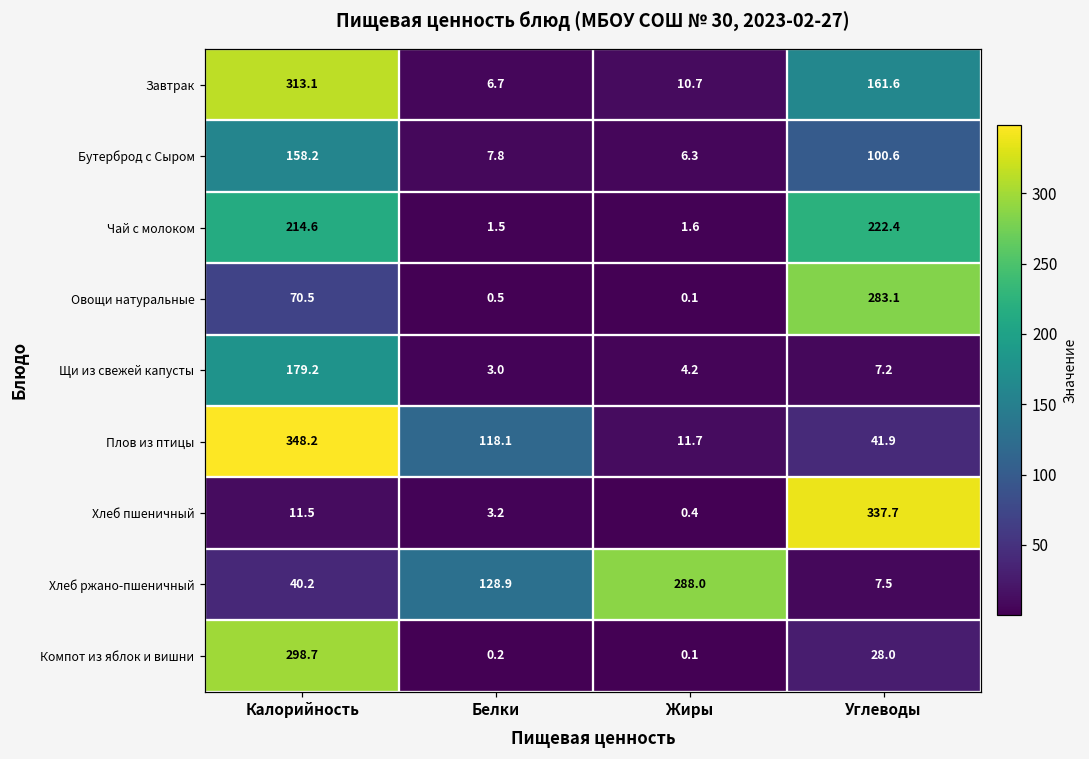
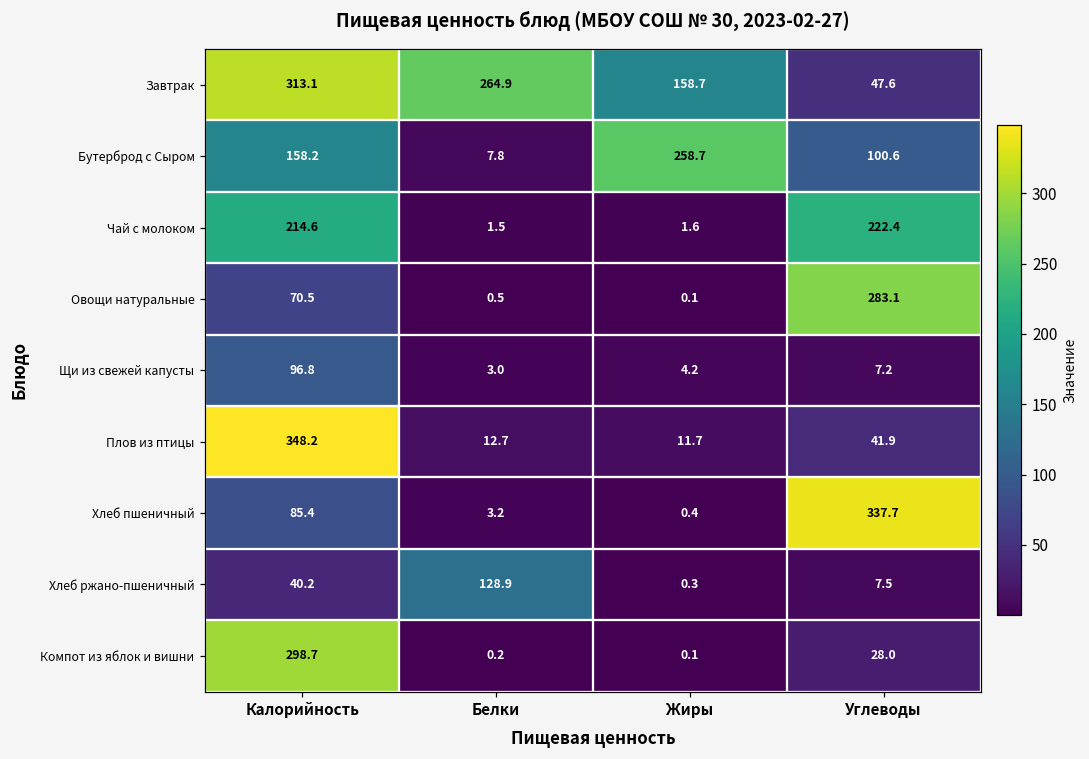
  {
    "Завтрак": {
      "Калорийность": 313.1,
-     "Белки": 6.7,
-     "Жиры": 10.7,
-     "Углеводы": 161.6
+     "Белки": 264.9,
+     "Жиры": 158.7,
+     "Углеводы": 47.6
    },
    "Бутерброд с Сыром": {
      "Калорийность": 158.2,
      "Белки": 7.8,
-     "Жиры": 6.3,
+     "Жиры": 258.7,
      "Углеводы": 100.6
    },
    "Чай с молоком": {
      "Калорийность": 214.6,
      "Белки": 1.5,
      "Жиры": 1.6,
      "Углеводы": 222.4
    },
    "Овощи натуральные": {
      "Калорийность": 70.5,
      "Белки": 0.5,
      "Жиры": 0.1,
      "Углеводы": 283.1
    },
    "Щи из свежей капусты": {
-     "Калорийность": 179.2,
+     "Калорийность": 96.8,
      "Белки": 3.0,
      "Жиры": 4.2,
      "Углеводы": 7.2
    },
    "Плов из птицы": {
      "Калорийность": 348.2,
-     "Белки": 118.1,
+     "Белки": 12.7,
      "Жиры": 11.7,
      "Углеводы": 41.9
    },
    "Хлеб пшеничный": {
-     "Калорийность": 11.5,
+     "Калорийность": 85.4,
      "Белки": 3.2,
      "Жиры": 0.4,
      "Углеводы": 337.7
    },
    "Хлеб ржано-пшеничный": {
      "Калорийность": 40.2,
      "Белки": 128.9,
-     "Жиры": 288.0,
+     "Жиры": 0.3,
      "Углеводы": 7.5
    },
    "Компот из яблок и вишни": {
      "Калорийность": 298.7,
      "Белки": 0.2,
      "Жиры": 0.1,
      "Углеводы": 28.0
    }
  }
